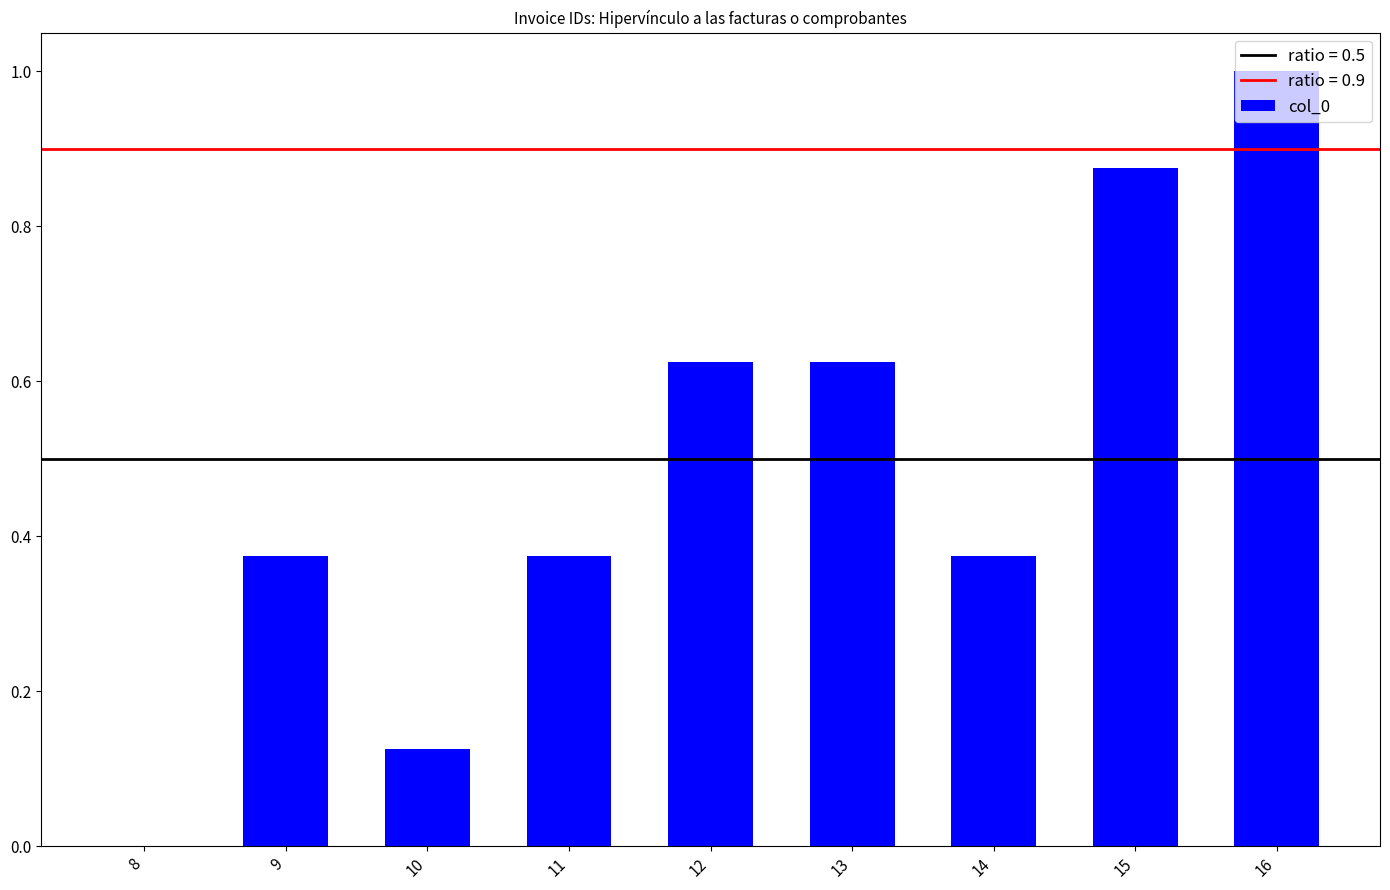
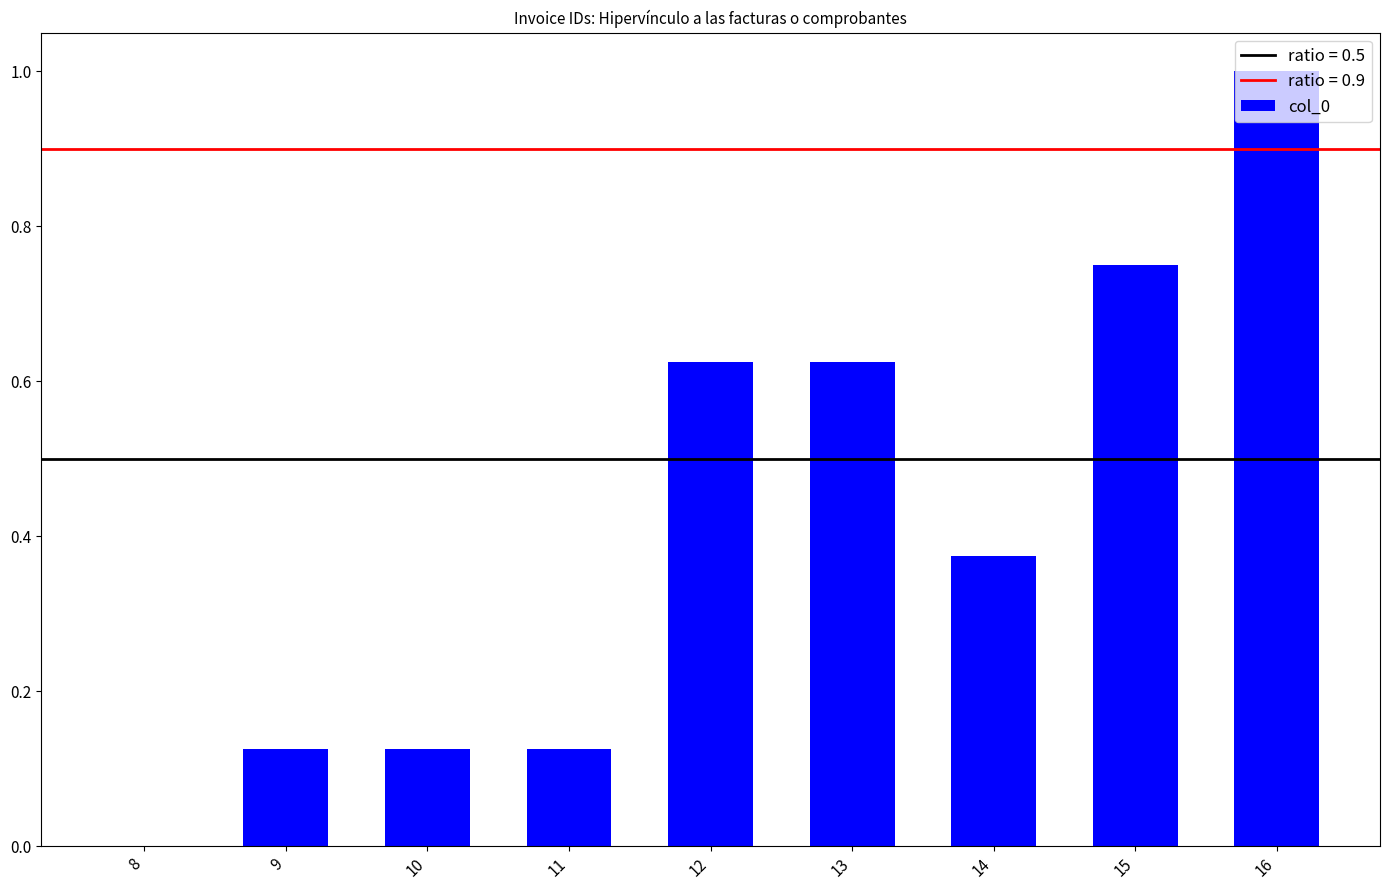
  {
    "8": 0.00,
-   "9": 0.38,
+   "9": 0.13,
    "10": 0.13,
-   "11": 0.38,
+   "11": 0.13,
    "12": 0.63,
    "13": 0.63,
    "14": 0.38,
-   "15": 0.88
+   "15": 0.75
  }
